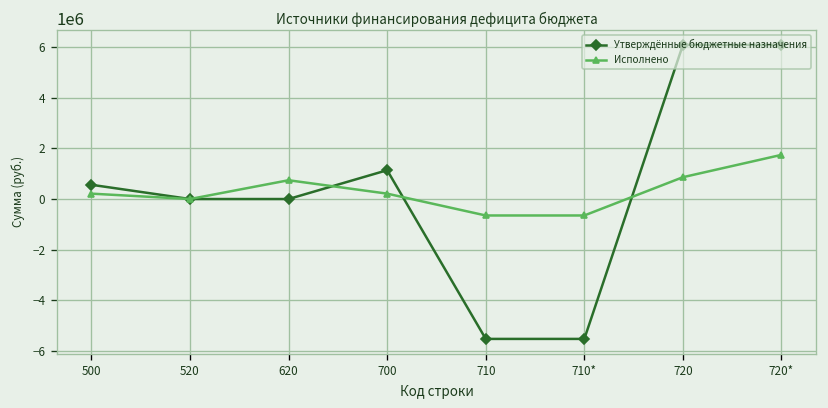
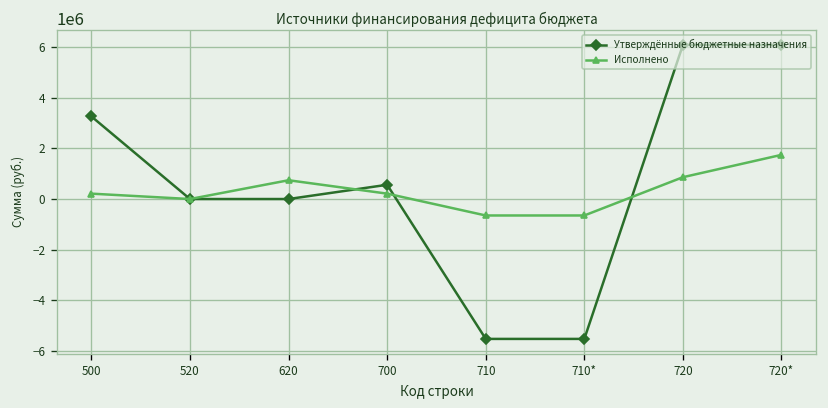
  {
    "Утверждённые бюджетные назначения": {
-     "500": 600000,
+     "500": 3300000,
      "620": 0,
-     "700": 1100000,
+     "700": 600000,
      "710": -5500000,
      "710*": -5500000
    },
    "Исполнено": {
      "500": 200000,
      "620": 700000,
      "700": 200000,
      "710": -700000,
      "710*": -700000,
      "720": 900000,
      "720*": 1700000
    }
  }
